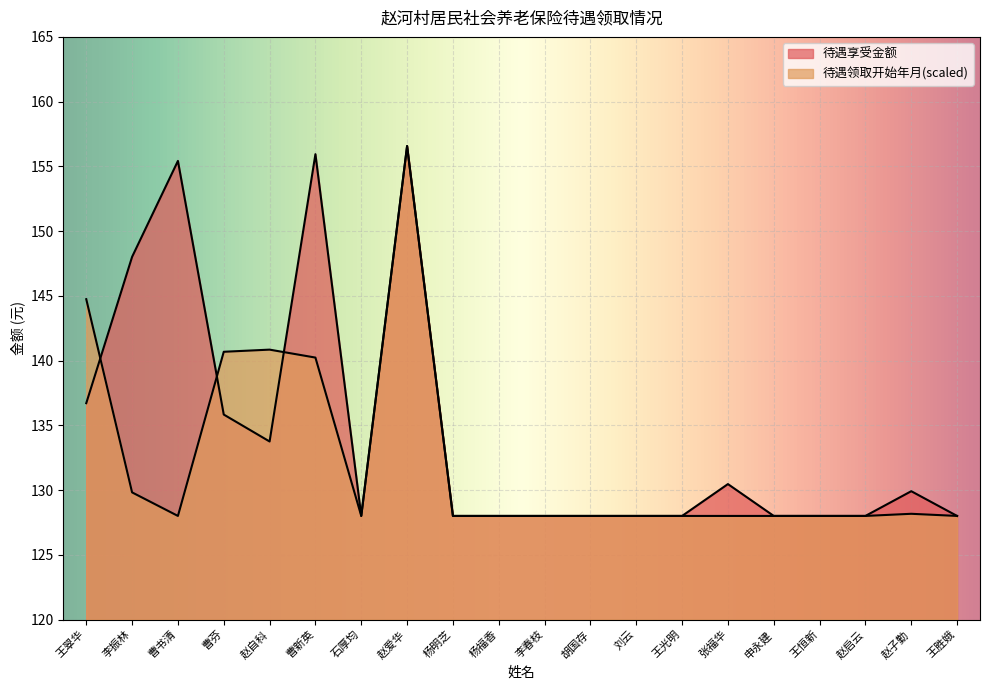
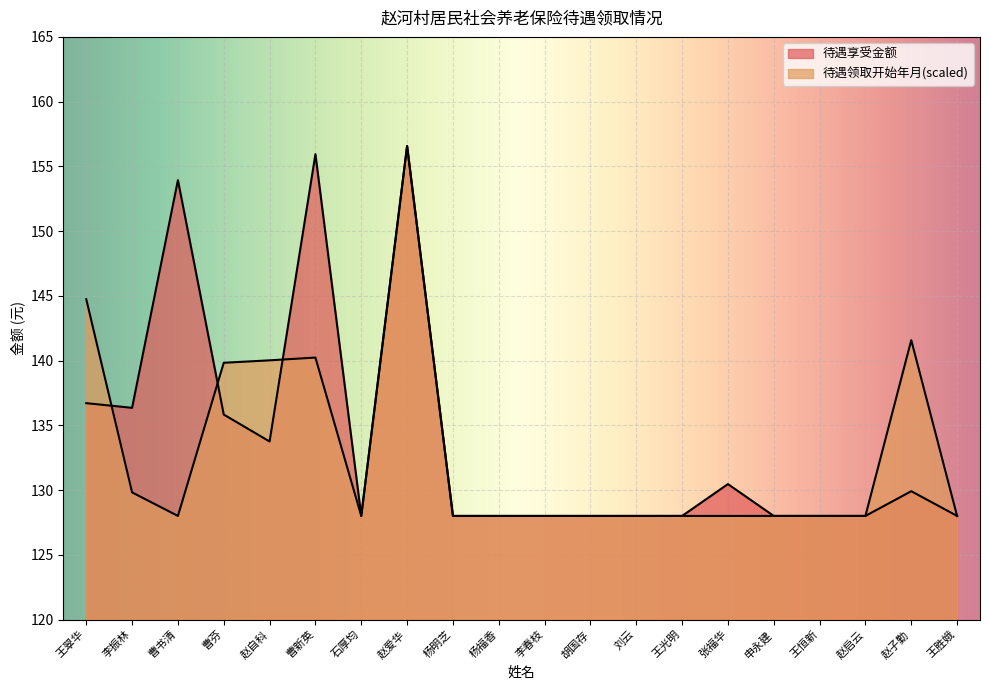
  {
    "待遇享受金额": {
      "王翠华": 136.7,
-     "李振林": 148.0,
-     "曹书清": 155.4,
+     "李振林": 136.4,
+     "曹书清": 153.9,
      "曹芬": 135.8,
      "赵自科": 133.8,
      "曹新英": 155.9,
      "张福华": 130.5,
      "赵子勤": 129.9
    },
    "待遇领取开始年月(scaled)": {
      "王翠华": 144.7,
      "李振林": 129.8,
      "曹书清": 128.0,
-     "曹芬": 140.7,
-     "赵自科": 140.8,
+     "曹芬": 139.8,
+     "赵自科": 140.0,
      "曹新英": 140.2,
      "张福华": 128.0,
-     "赵子勤": 128.2
+     "赵子勤": 141.6
    }
  }
